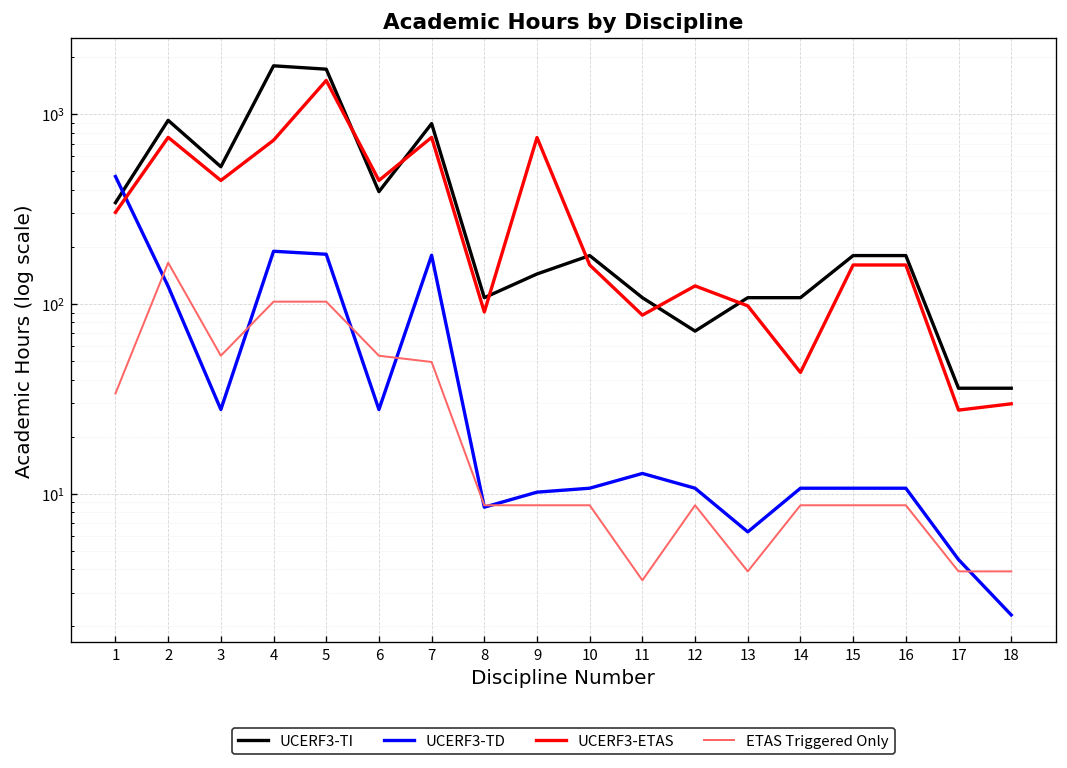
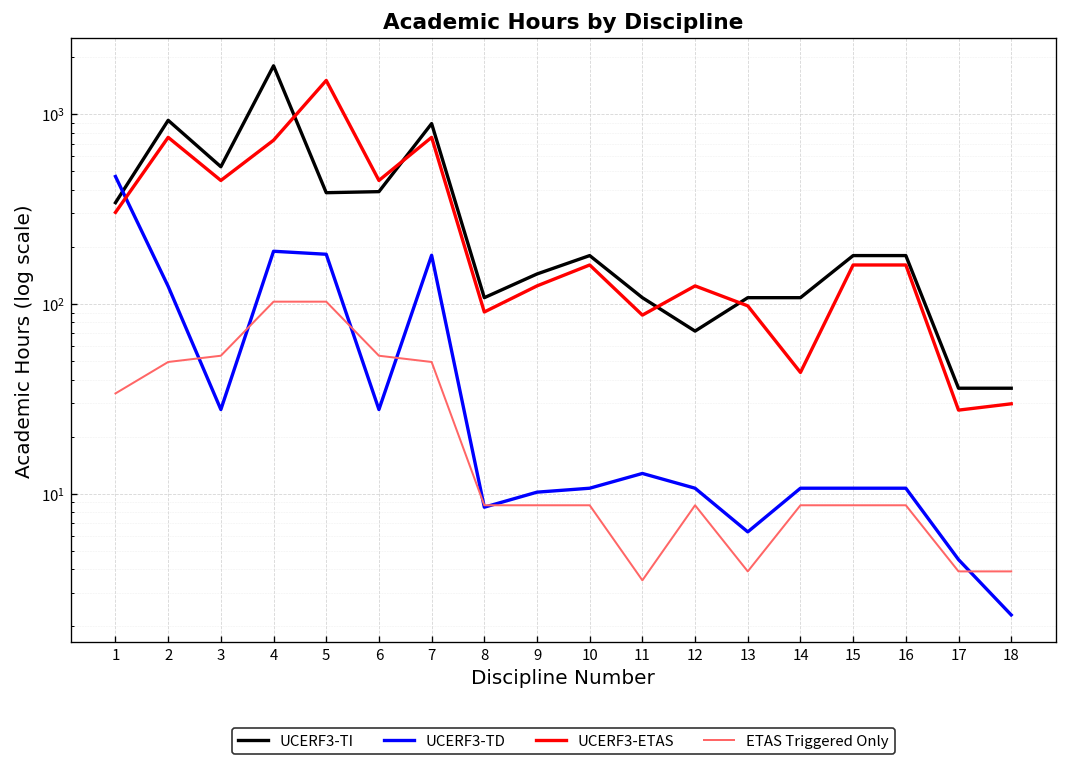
  {
    "UCERF3-TI": {
      "1": 340,
      "2": 900,
      "3": 530,
      "4": 1800,
-     "5": 1700,
+     "5": 390,
      "6": 390,
      "7": 900,
      "8": 110,
      "9": 140,
      "10": 180,
      "11": 110,
      "12": 70,
      "13": 110,
      "14": 110,
      "15": 180,
      "16": 180,
      "17": 36,
      "18": 36
    },
    "UCERF3-TD": {
      "1": 470,
      "2": 120,
      "3": 28,
      "4": 190,
      "5": 180,
      "6": 28,
      "7": 180,
      "9": 10,
      "10": 11,
      "11": 13,
      "12": 11,
      "13": 6.3,
      "14": 11,
      "15": 11,
      "16": 11,
      "17": 4.5,
      "18": 2.3
    },
    "UCERF3-ETAS": {
      "1": 300,
      "2": 800,
      "3": 450,
      "4": 700,
      "5": 1500,
      "6": 450,
      "7": 800,
      "8": 90,
-     "9": 800,
+     "9": 120,
      "10": 160,
      "11": 90,
      "12": 120,
      "13": 100,
      "14": 44,
      "15": 160,
      "16": 160,
      "17": 28,
      "18": 30
    },
    "ETAS Triggered Only": {
      "1": 34,
-     "2": 170,
+     "2": 50,
      "3": 53,
      "4": 100,
      "5": 100,
      "6": 53,
      "7": 50,
      "9": 9,
      "10": 9,
      "11": 3.5,
      "12": 9,
      "13": 4,
      "14": 9,
      "15": 9,
      "16": 9,
      "17": 4,
      "18": 4
    }
  }
